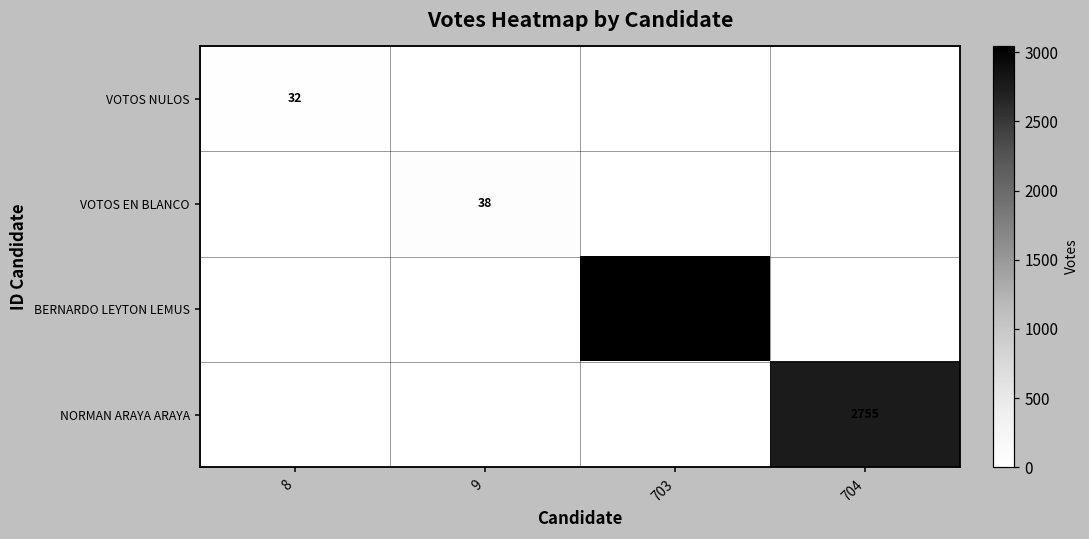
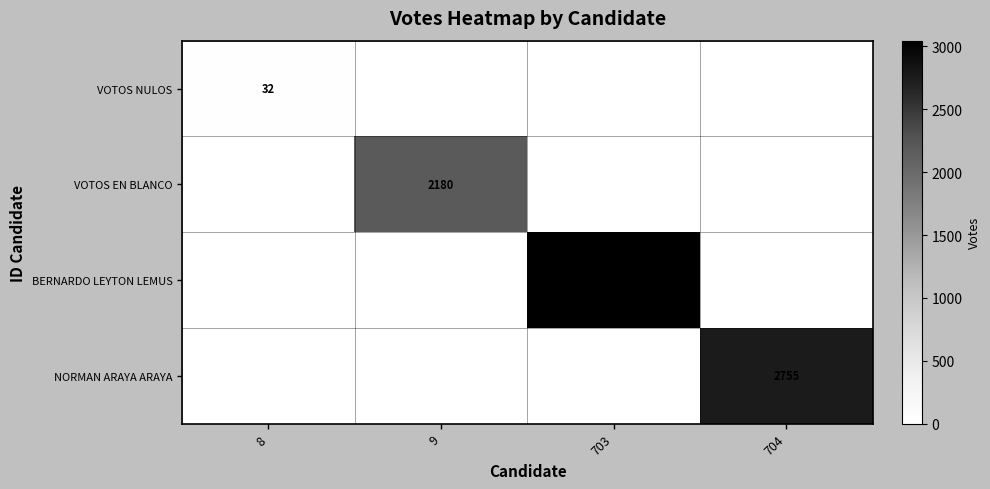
  {
    "VOTOS NULOS": {
      "8": 32
    },
    "VOTOS EN BLANCO": {
-     "9": 38
+     "9": 2180
    }
  }
